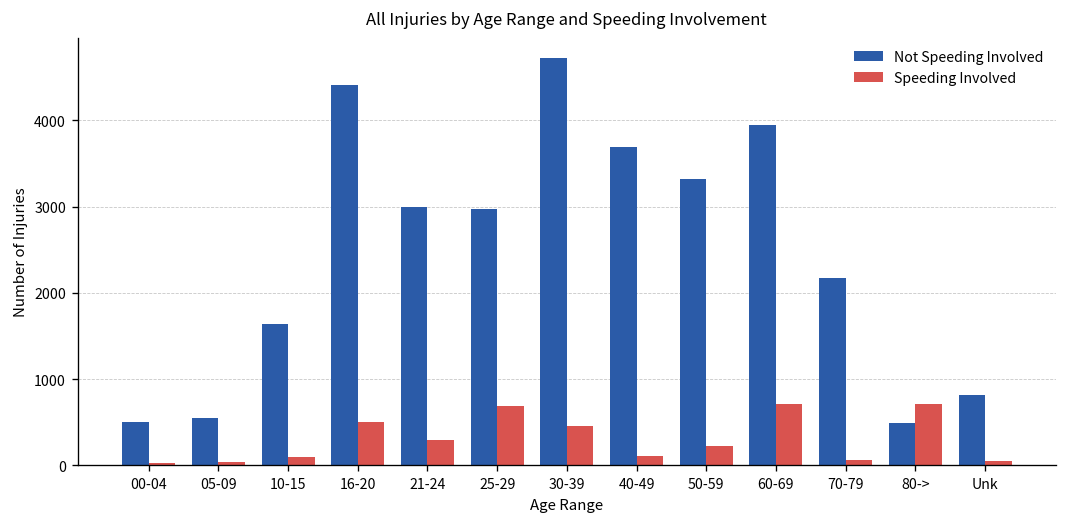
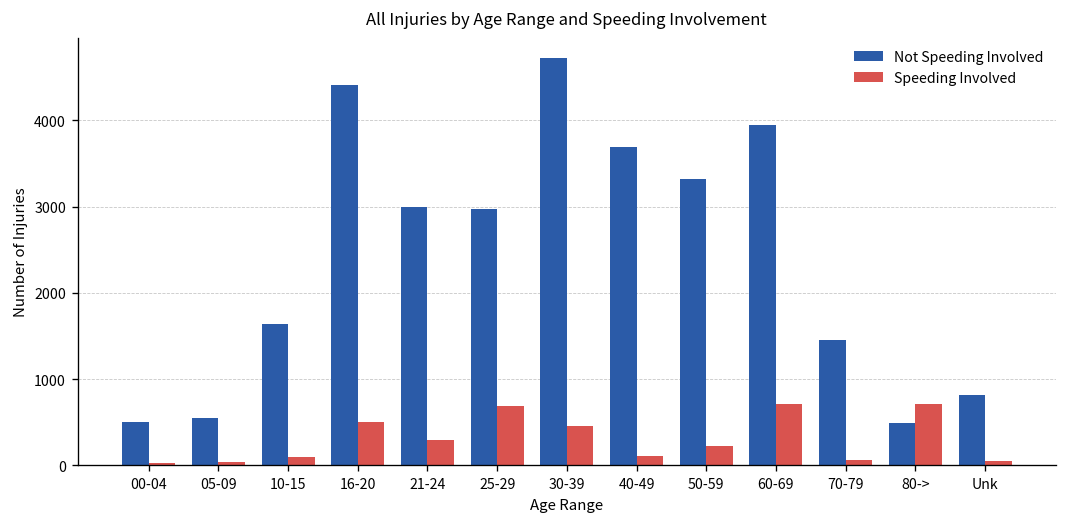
  {
    "Not Speeding Involved": {
      "00-04": 500,
      "05-09": 600,
      "10-15": 1600,
      "16-20": 4400,
      "21-24": 3000,
      "25-29": 3000,
      "30-39": 4700,
      "40-49": 3700,
      "50-59": 3300,
      "60-69": 3900,
-     "70-79": 2200,
+     "70-79": 1500,
      "80->": 500,
      "Unk": 800
    },
    "Speeding Involved": {
      "05-09": 0,
      "10-15": 100,
      "16-20": 500,
      "21-24": 300,
      "25-29": 700,
      "30-39": 500,
      "40-49": 100,
      "50-59": 200,
      "60-69": 700,
      "70-79": 100,
      "80->": 700,
      "Unk": 0
    }
  }
